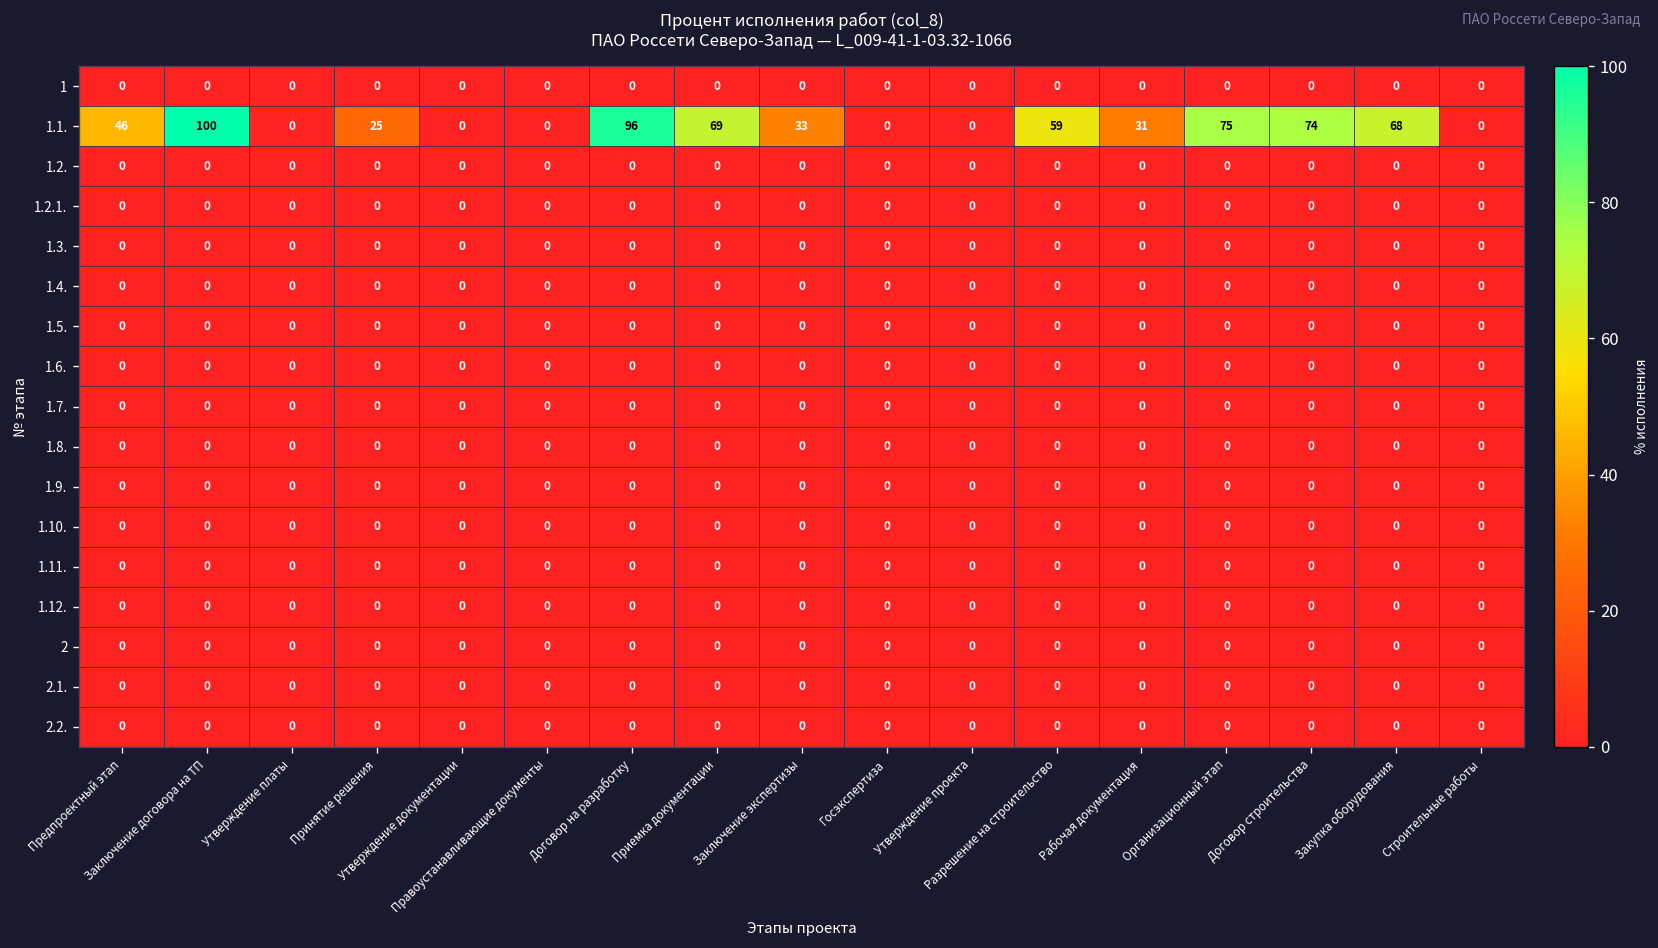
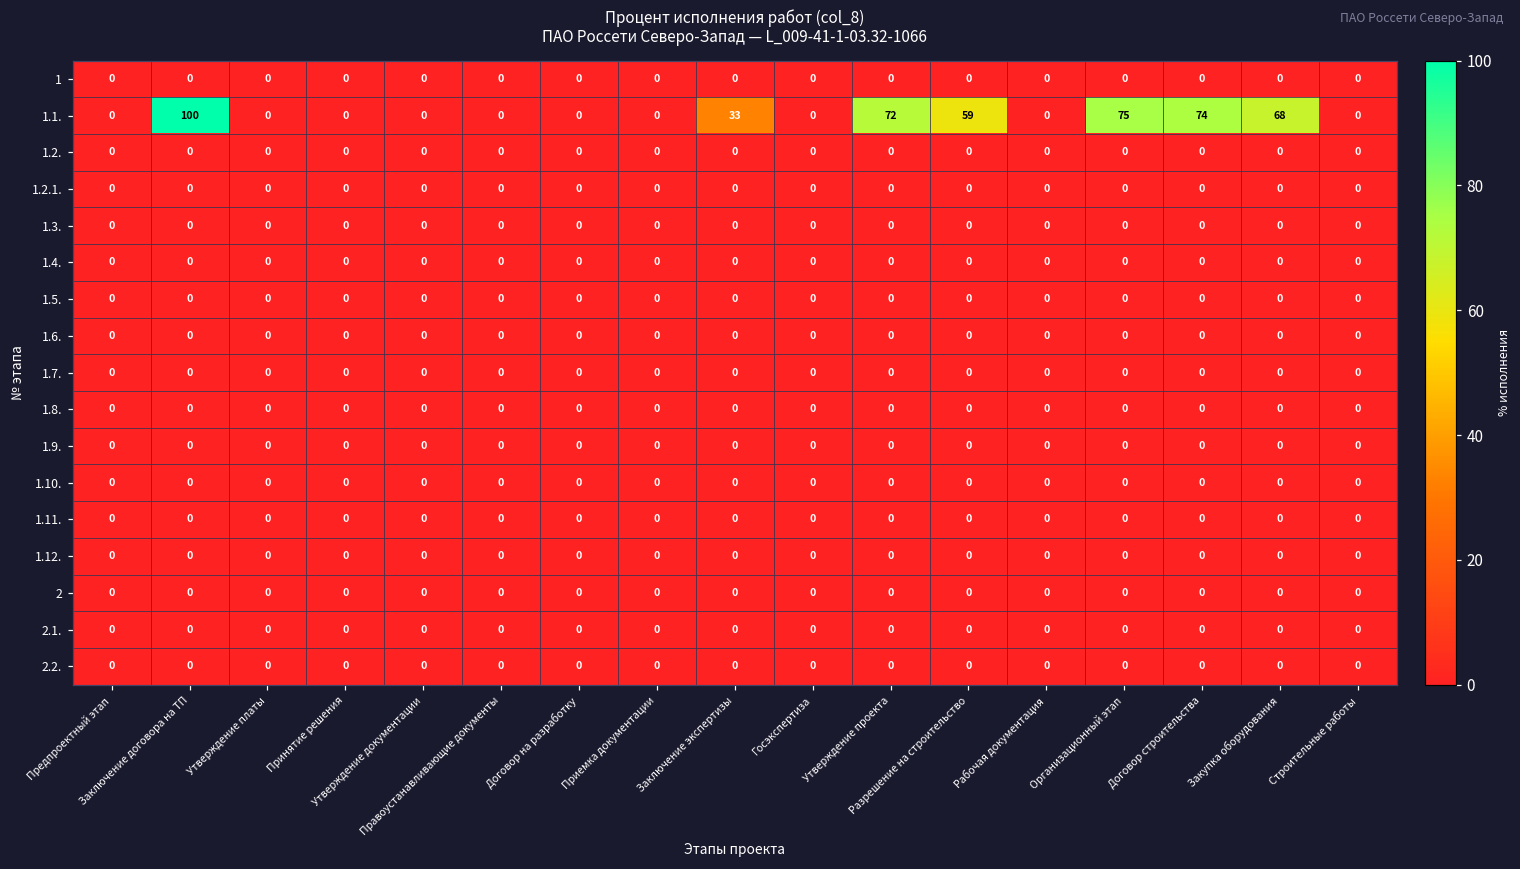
  {
    "1.1.": {
-     "Предпроектный этап": 46,
+     "Предпроектный этап": 0,
      "Заключение договора на ТП": 100,
      "Утверждение платы": 0,
-     "Принятие решения": 25,
+     "Принятие решения": 0,
      "Утверждение документации": 0,
      "Правоустанавливающие документы": 0,
-     "Договор на разработку": 96,
-     "Приемка документации": 69,
+     "Договор на разработку": 0,
+     "Приемка документации": 0,
      "Заключение экспертизы": 33,
      "Госэкспертиза": 0,
-     "Утверждение проекта": 0,
+     "Утверждение проекта": 72,
      "Разрешение на строительство": 59,
-     "Рабочая документация": 31,
+     "Рабочая документация": 0,
      "Организационный этап": 75,
      "Договор строительства": 74,
      "Закупка оборудования": 68,
      "Строительные работы": 0
    }
  }
